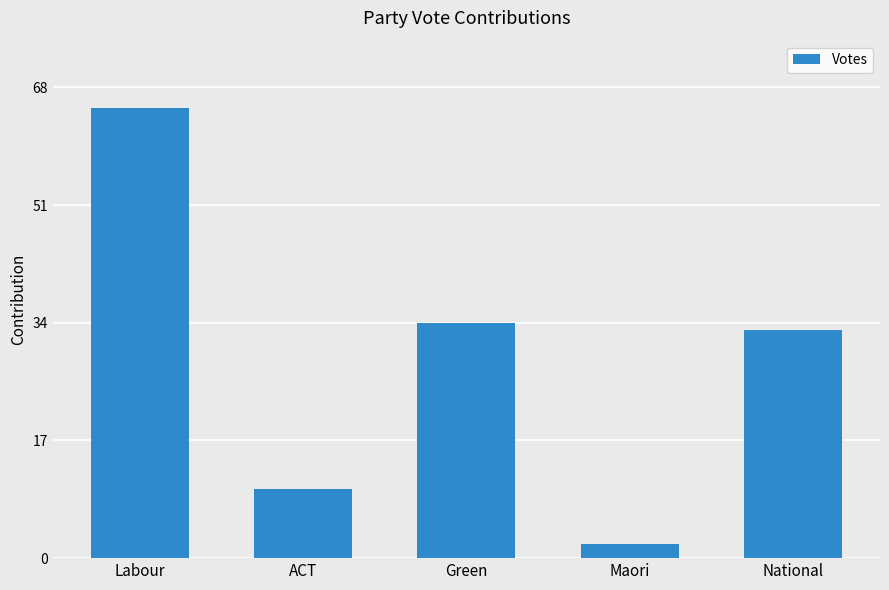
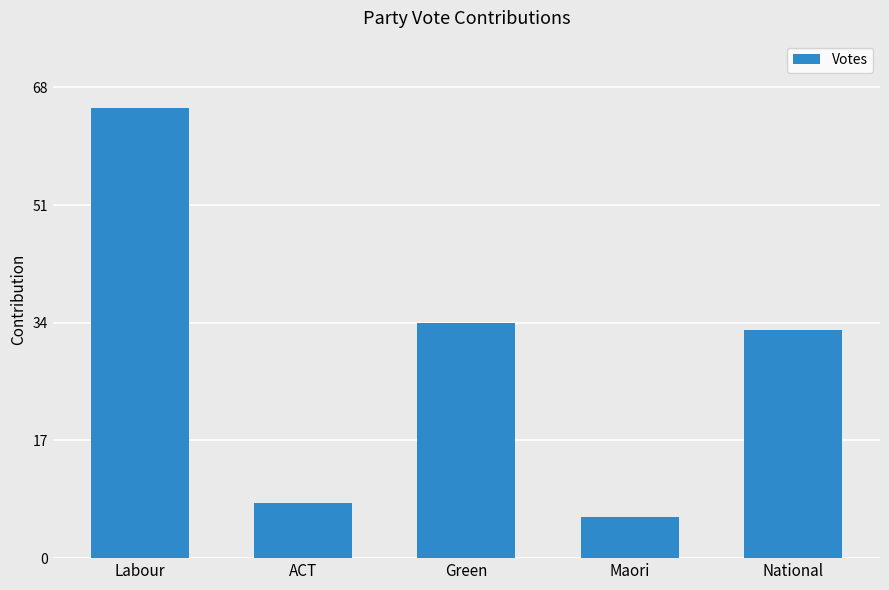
  {
    "Labour": 65,
-   "ACT": 10,
+   "ACT": 8,
    "Green": 34,
-   "Maori": 2,
+   "Maori": 6,
    "National": 33
  }
